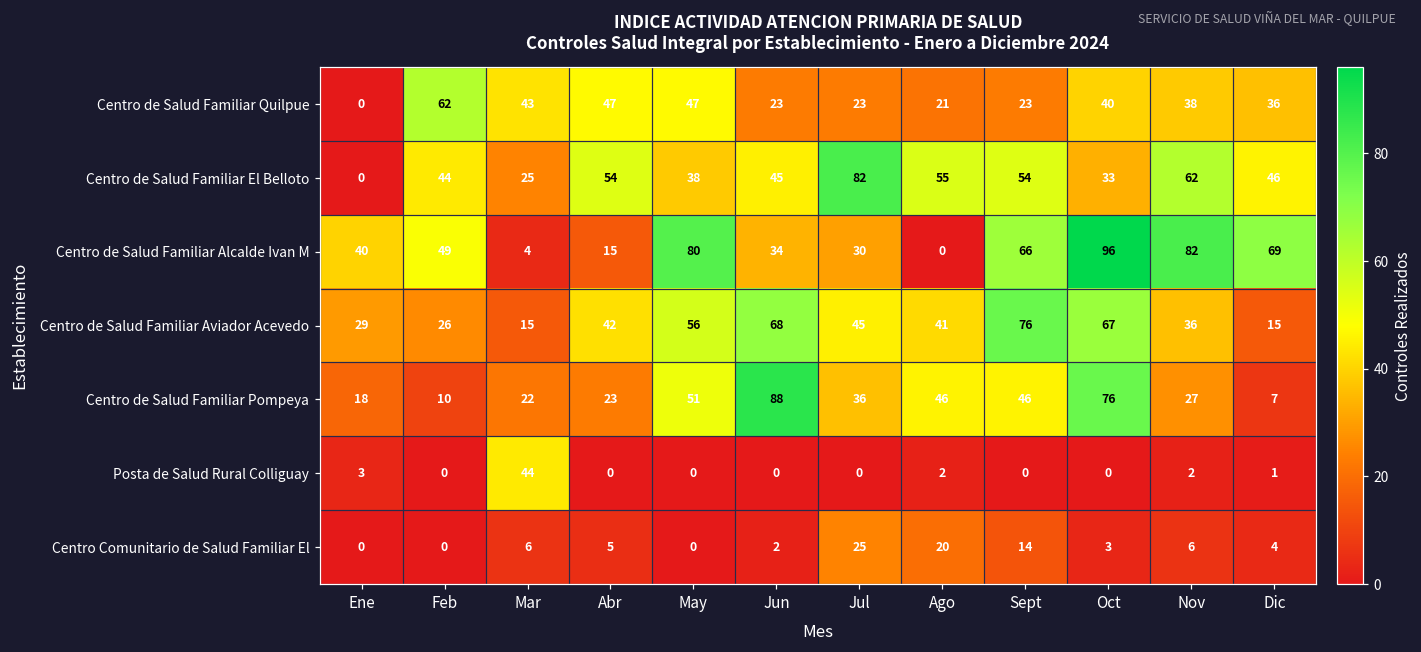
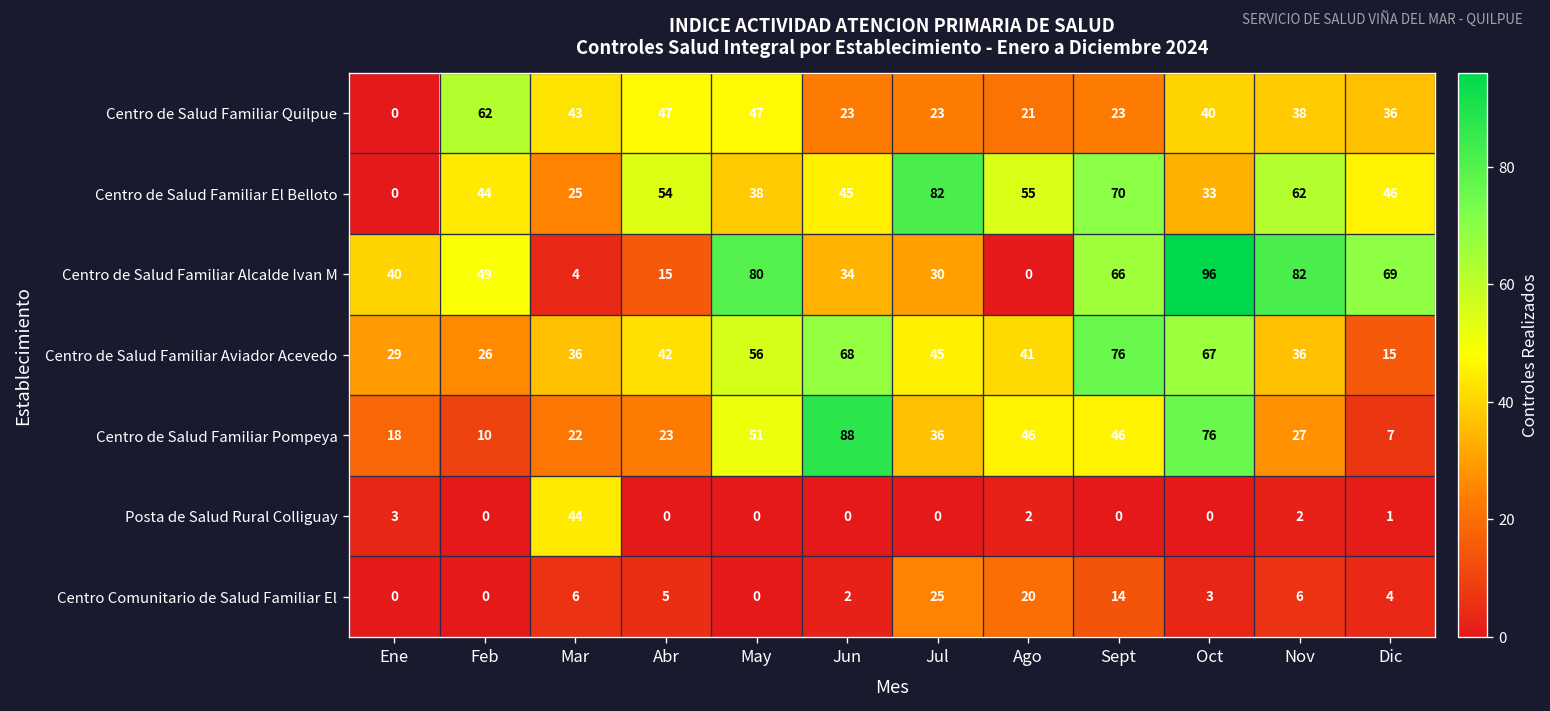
  {
    "Centro de Salud Familiar Quilpue": {
      "Ene": 0,
      "Feb": 62,
      "Mar": 43,
      "Abr": 47,
      "May": 47,
      "Jun": 23,
      "Jul": 23,
      "Ago": 21,
      "Sept": 23,
      "Oct": 40,
      "Nov": 38,
      "Dic": 36
    },
    "Centro de Salud Familiar El Belloto": {
      "Ene": 0,
      "Feb": 44,
      "Mar": 25,
      "Abr": 54,
      "May": 38,
      "Jun": 45,
      "Jul": 82,
      "Ago": 55,
-     "Sept": 54,
+     "Sept": 70,
      "Oct": 33,
      "Nov": 62,
      "Dic": 46
    },
    "Centro de Salud Familiar Alcalde Ivan M": {
      "Ene": 40,
      "Feb": 49,
      "Mar": 4,
      "Abr": 15,
      "May": 80,
      "Jun": 34,
      "Jul": 30,
      "Ago": 0,
      "Sept": 66,
      "Oct": 96,
      "Nov": 82,
      "Dic": 69
    },
    "Centro de Salud Familiar Aviador Acevedo": {
      "Ene": 29,
      "Feb": 26,
-     "Mar": 15,
+     "Mar": 36,
      "Abr": 42,
      "May": 56,
      "Jun": 68,
      "Jul": 45,
      "Ago": 41,
      "Sept": 76,
      "Oct": 67,
      "Nov": 36,
      "Dic": 15
    },
    "Centro de Salud Familiar Pompeya": {
      "Ene": 18,
      "Feb": 10,
      "Mar": 22,
      "Abr": 23,
      "May": 51,
      "Jun": 88,
      "Jul": 36,
      "Ago": 46,
      "Sept": 46,
      "Oct": 76,
      "Nov": 27,
      "Dic": 7
    },
    "Posta de Salud Rural Colliguay": {
      "Ene": 3,
      "Feb": 0,
      "Mar": 44,
      "Abr": 0,
      "May": 0,
      "Jun": 0,
      "Jul": 0,
      "Ago": 2,
      "Sept": 0,
      "Oct": 0,
      "Nov": 2,
      "Dic": 1
    },
    "Centro Comunitario de Salud Familiar El": {
      "Ene": 0,
      "Feb": 0,
      "Mar": 6,
      "Abr": 5,
      "May": 0,
      "Jun": 2,
      "Jul": 25,
      "Ago": 20,
      "Sept": 14,
      "Oct": 3,
      "Nov": 6,
      "Dic": 4
    }
  }
